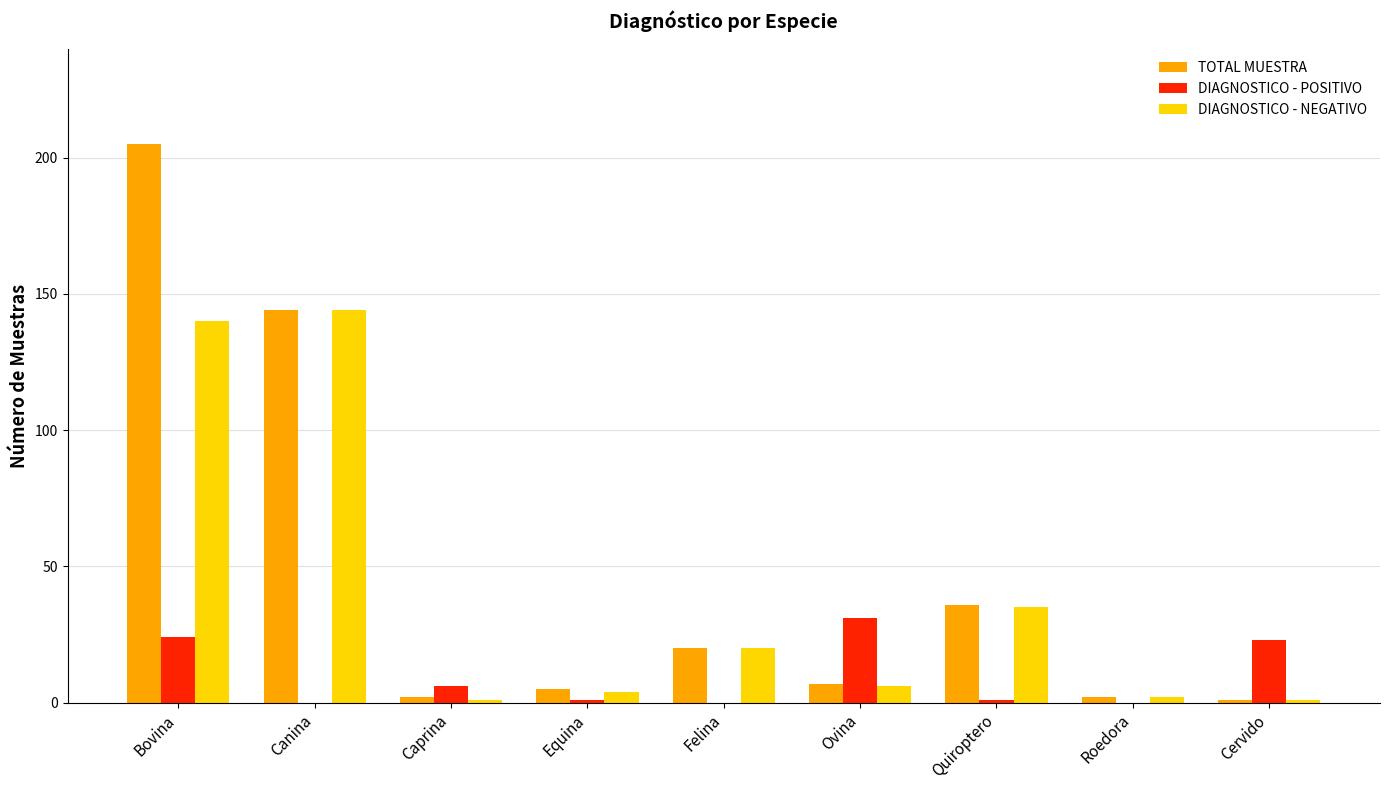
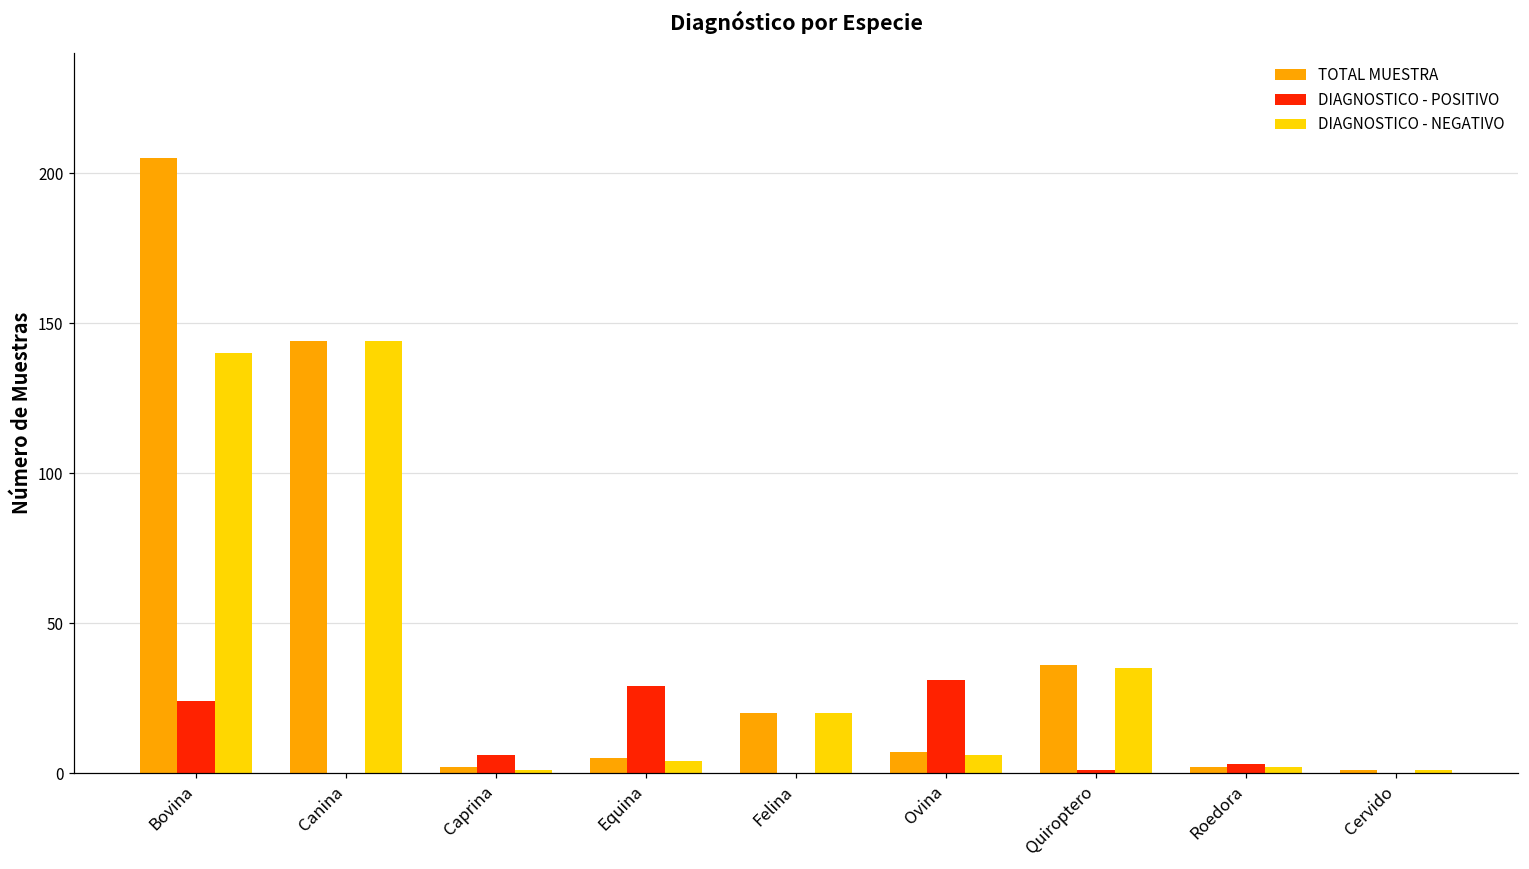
  {
    "DIAGNOSTICO - POSITIVO": {
      "Bovina": 24,
      "Canina": 0,
      "Caprina": 6,
-     "Equina": 1,
+     "Equina": 29,
      "Felina": 0,
      "Ovina": 31,
      "Quiroptero": 1,
-     "Roedora": 0,
-     "Cervido": 23
+     "Roedora": 3,
+     "Cervido": 0
    }
  }
